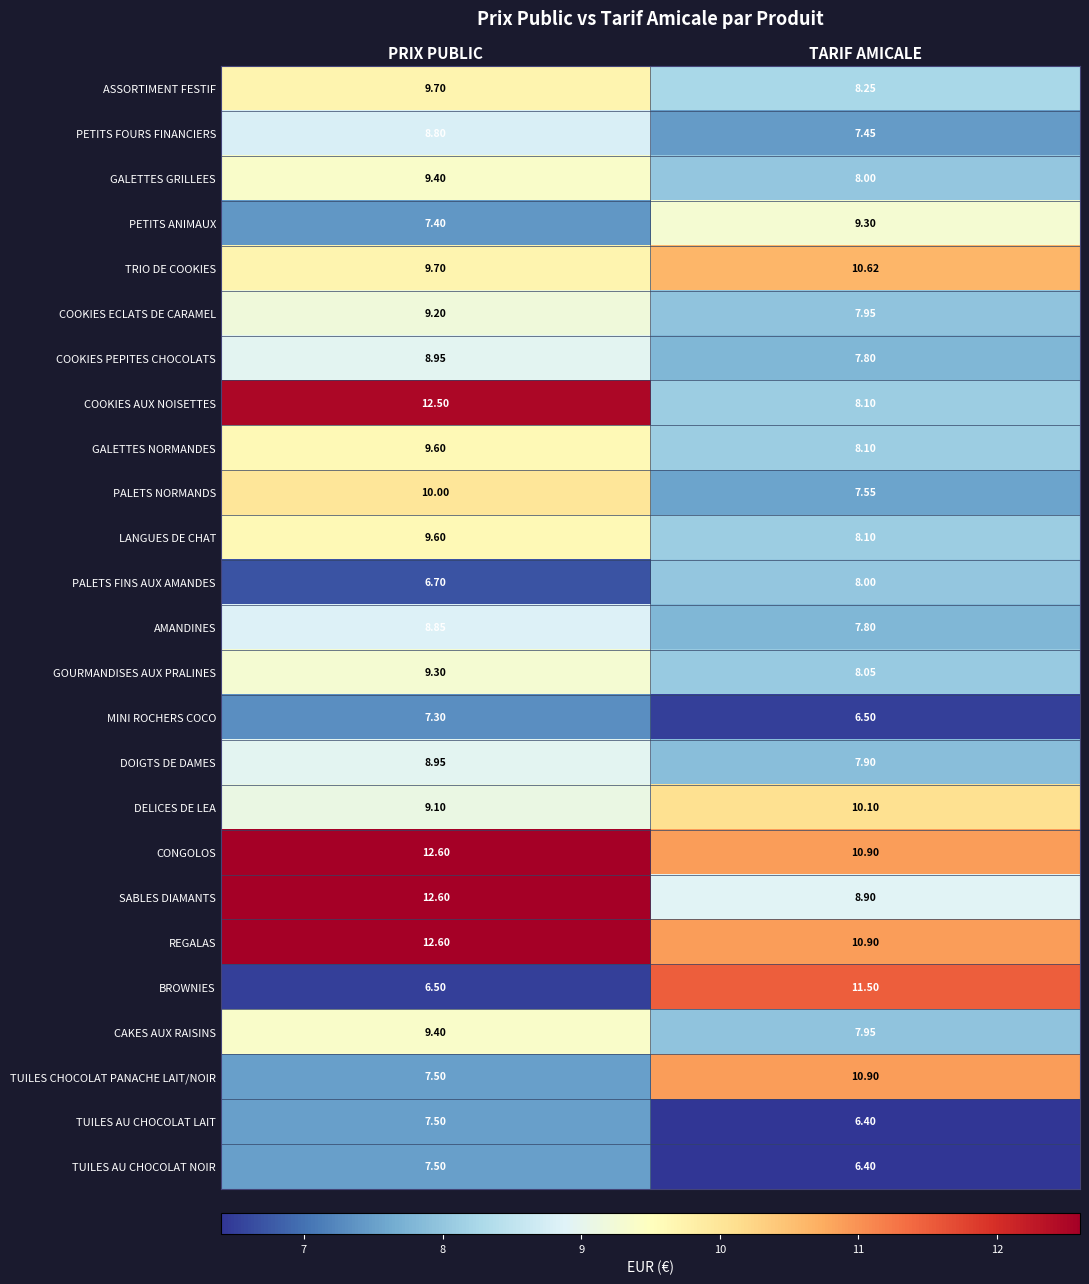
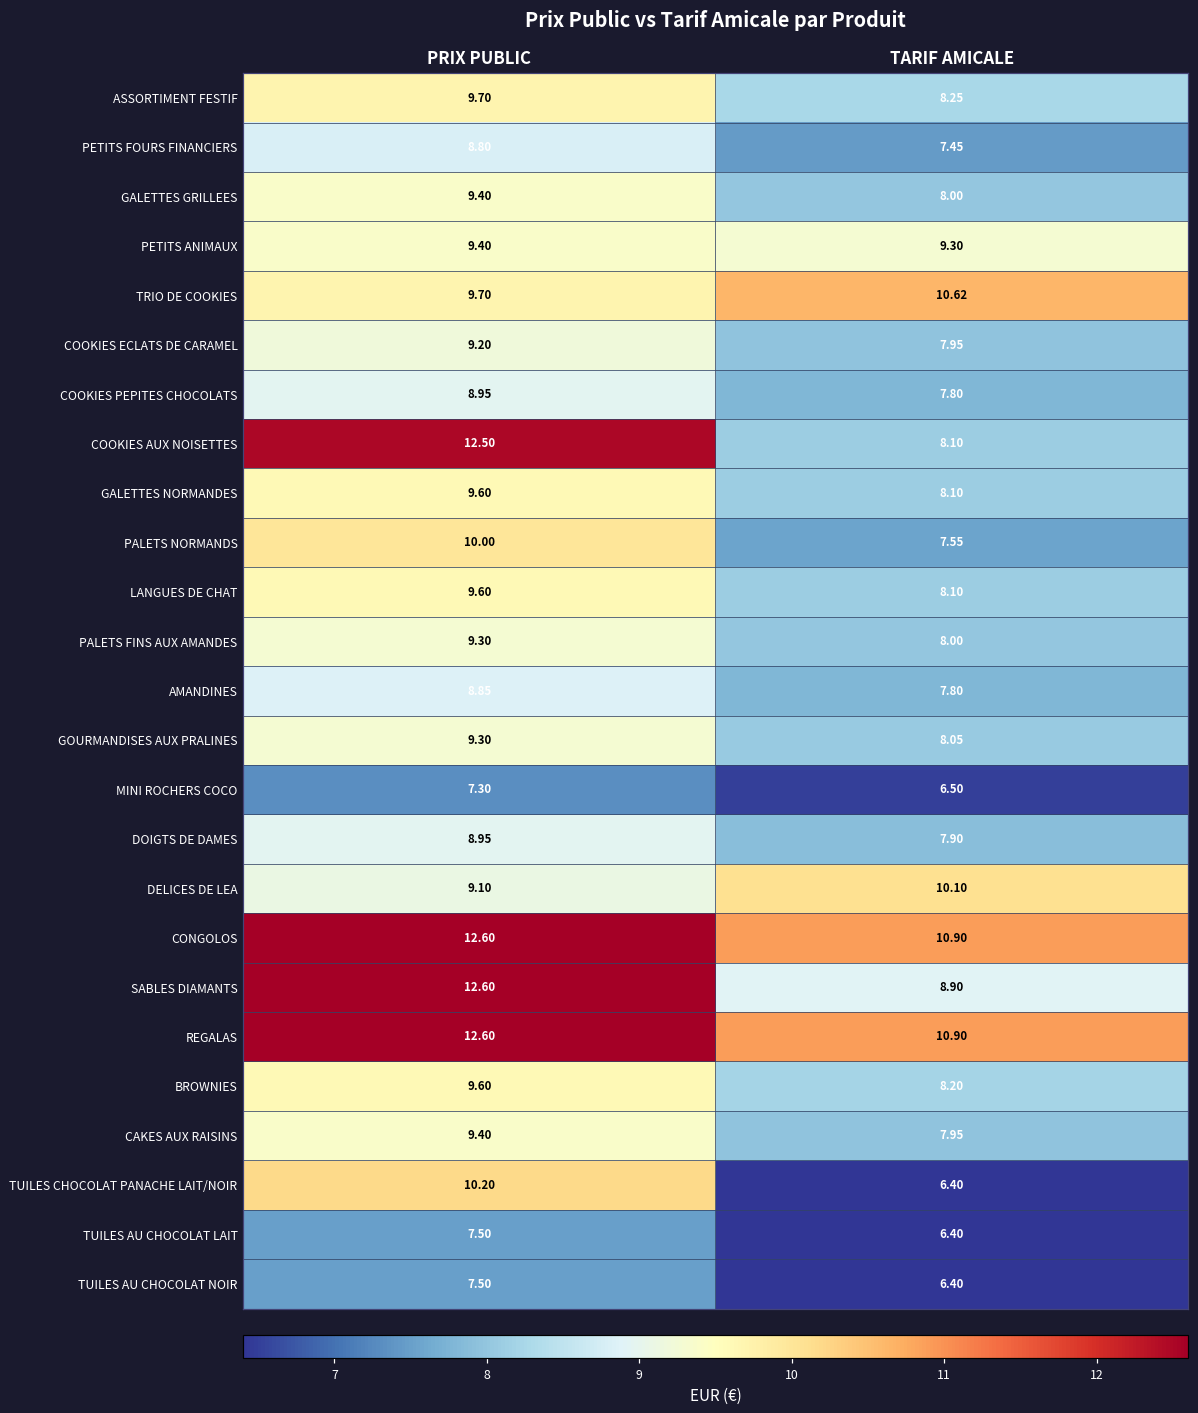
  {
    "ASSORTIMENT FESTIF": {
      "PRIX PUBLIC": 9.70,
      "TARIF AMICALE": 8.25
    },
    "PETITS FOURS FINANCIERS": {
      "TARIF AMICALE": 7.45
    },
    "GALETTES GRILLEES": {
      "PRIX PUBLIC": 9.40,
      "TARIF AMICALE": 8.00
    },
    "PETITS ANIMAUX": {
-     "PRIX PUBLIC": 7.40,
+     "PRIX PUBLIC": 9.40,
      "TARIF AMICALE": 9.30
    },
    "TRIO DE COOKIES": {
      "PRIX PUBLIC": 9.70,
      "TARIF AMICALE": 10.62
    },
    "COOKIES ECLATS DE CARAMEL": {
      "PRIX PUBLIC": 9.20,
      "TARIF AMICALE": 7.95
    },
    "COOKIES PEPITES CHOCOLATS": {
      "PRIX PUBLIC": 8.95,
      "TARIF AMICALE": 7.80
    },
    "COOKIES AUX NOISETTES": {
      "PRIX PUBLIC": 12.50,
      "TARIF AMICALE": 8.10
    },
    "GALETTES NORMANDES": {
      "PRIX PUBLIC": 9.60,
      "TARIF AMICALE": 8.10
    },
    "PALETS NORMANDS": {
      "PRIX PUBLIC": 10.00,
      "TARIF AMICALE": 7.55
    },
    "LANGUES DE CHAT": {
      "PRIX PUBLIC": 9.60,
      "TARIF AMICALE": 8.10
    },
    "PALETS FINS AUX AMANDES": {
-     "PRIX PUBLIC": 6.70,
+     "PRIX PUBLIC": 9.30,
      "TARIF AMICALE": 8.00
    },
    "AMANDINES": {
      "TARIF AMICALE": 7.80
    },
    "GOURMANDISES AUX PRALINES": {
      "PRIX PUBLIC": 9.30,
      "TARIF AMICALE": 8.05
    },
    "MINI ROCHERS COCO": {
      "PRIX PUBLIC": 7.30,
      "TARIF AMICALE": 6.50
    },
    "DOIGTS DE DAMES": {
      "PRIX PUBLIC": 8.95,
      "TARIF AMICALE": 7.90
    },
    "DELICES DE LEA": {
      "PRIX PUBLIC": 9.10,
      "TARIF AMICALE": 10.10
    },
    "CONGOLOS": {
      "PRIX PUBLIC": 12.60,
      "TARIF AMICALE": 10.90
    },
    "SABLES DIAMANTS": {
      "PRIX PUBLIC": 12.60,
      "TARIF AMICALE": 8.90
    },
    "REGALAS": {
      "PRIX PUBLIC": 12.60,
      "TARIF AMICALE": 10.90
    },
    "BROWNIES": {
-     "PRIX PUBLIC": 6.50,
-     "TARIF AMICALE": 11.50
+     "PRIX PUBLIC": 9.60,
+     "TARIF AMICALE": 8.20
    },
    "CAKES AUX RAISINS": {
      "PRIX PUBLIC": 9.40,
      "TARIF AMICALE": 7.95
    },
    "TUILES CHOCOLAT PANACHE LAIT/NOIR": {
-     "PRIX PUBLIC": 7.50,
-     "TARIF AMICALE": 10.90
+     "PRIX PUBLIC": 10.20,
+     "TARIF AMICALE": 6.40
    },
    "TUILES AU CHOCOLAT LAIT": {
      "PRIX PUBLIC": 7.50,
      "TARIF AMICALE": 6.40
    },
    "TUILES AU CHOCOLAT NOIR": {
      "PRIX PUBLIC": 7.50,
      "TARIF AMICALE": 6.40
    }
  }
